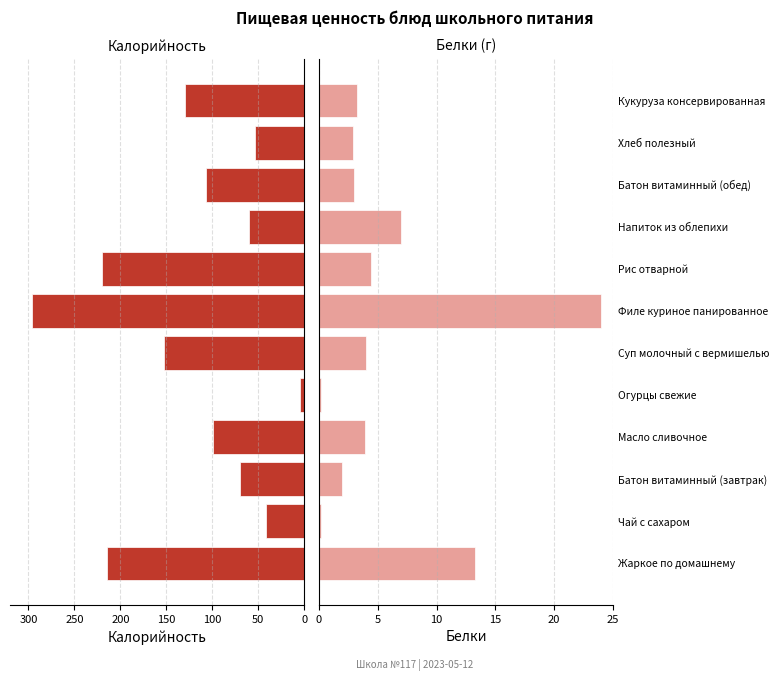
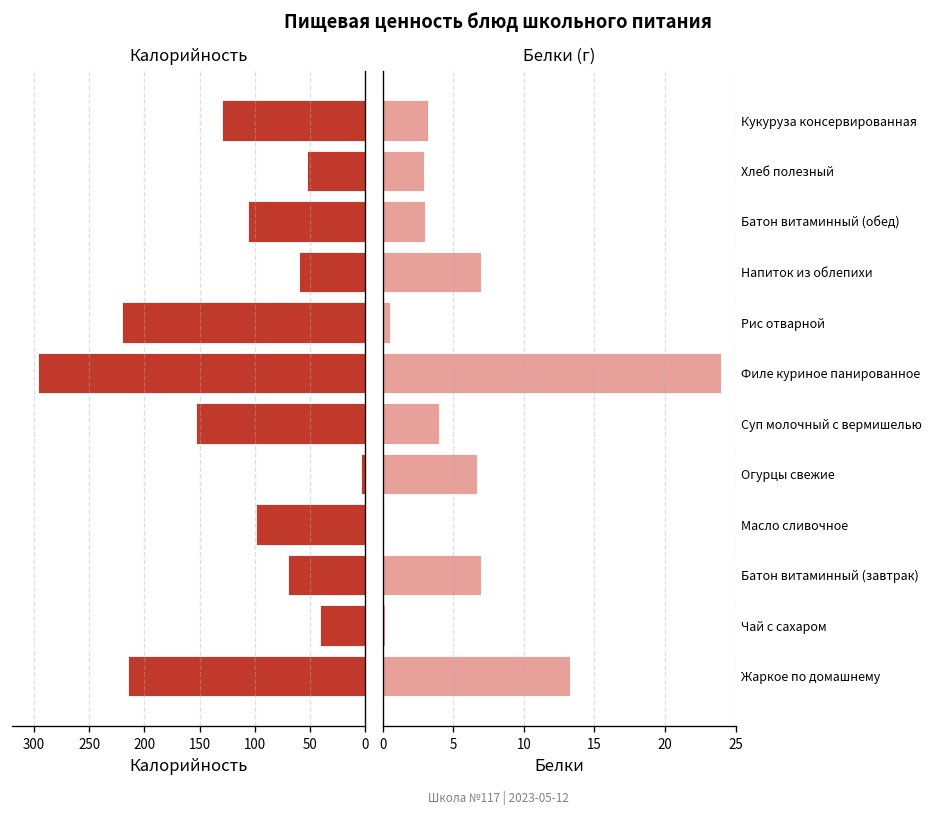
  {
    "Белки (г)": {
      "Кукуруза консервированная": 3.2,
      "Хлеб полезный": 2.9,
      "Батон витаминный (обед)": 3.0,
      "Напиток из облепихи": 7.0,
-     "Рис отварной": 4.4,
+     "Рис отварной": 0.5,
      "Филе куриное панированное": 24.0,
      "Суп молочный с вермишелью": 4.0,
-     "Огурцы свежие": 0.2,
-     "Масло сливочное": 3.9,
-     "Батон витаминный (завтрак)": 2,
+     "Огурцы свежие": 6.7,
+     "Масло сливочное": 0.1,
+     "Батон витаминный (завтрак)": 7,
      "Жаркое по домашнему": 13.3
    }
  }
